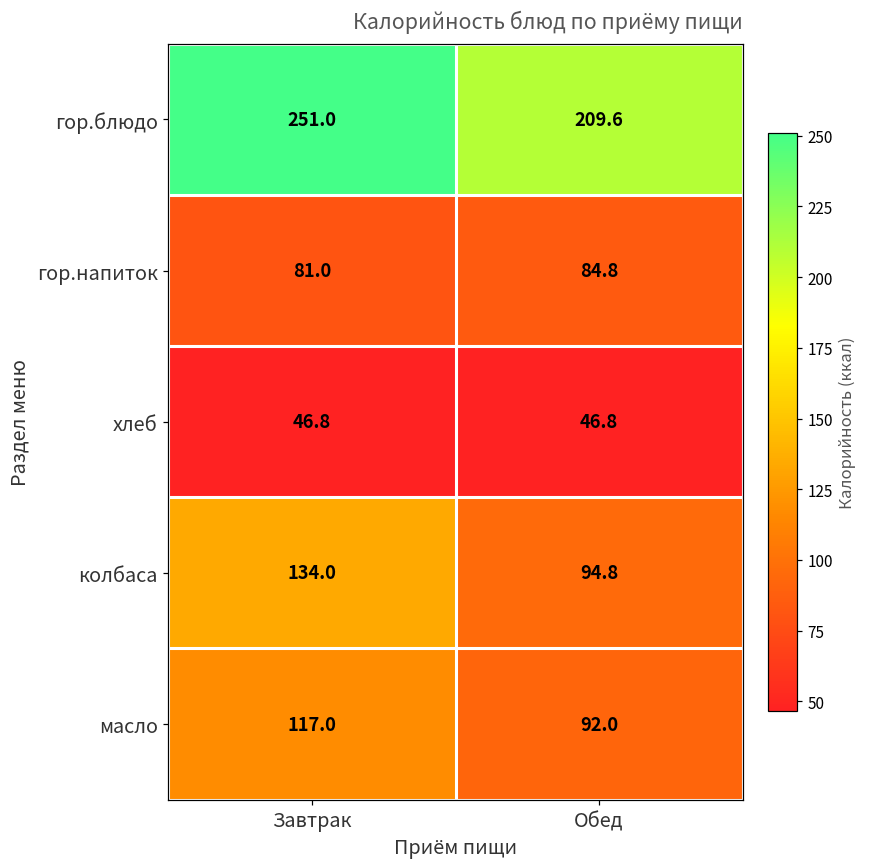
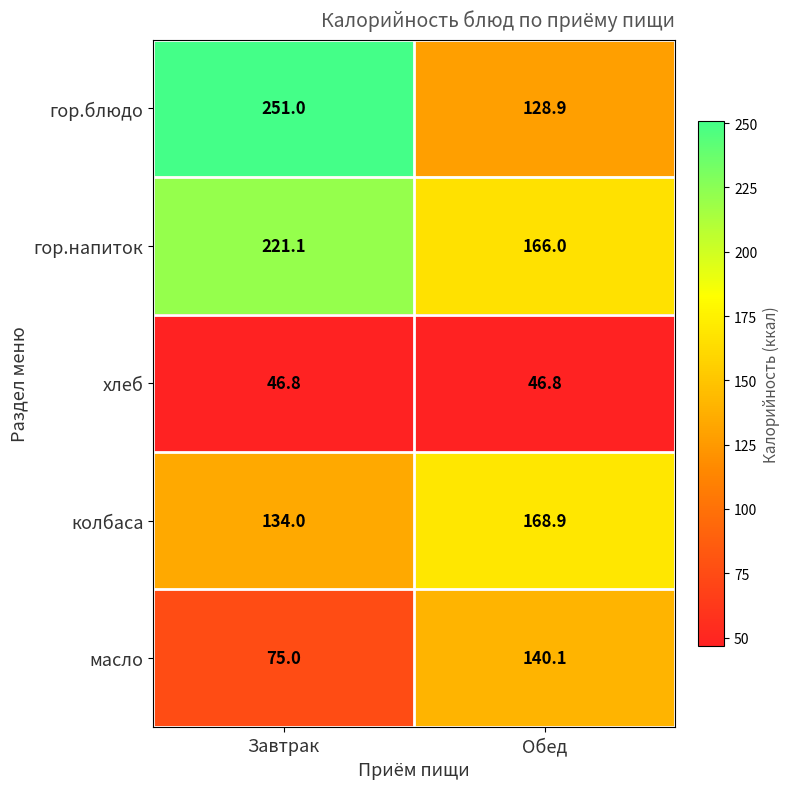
  {
    "гор.блюдо": {
      "Завтрак": 251.0,
-     "Обед": 209.6
+     "Обед": 128.9
    },
    "гор.напиток": {
-     "Завтрак": 81.0,
-     "Обед": 84.8
+     "Завтрак": 221.1,
+     "Обед": 166.0
    },
    "хлеб": {
      "Завтрак": 46.8,
      "Обед": 46.8
    },
    "колбаса": {
      "Завтрак": 134.0,
-     "Обед": 94.8
+     "Обед": 168.9
    },
    "масло": {
-     "Завтрак": 117.0,
-     "Обед": 92.0
+     "Завтрак": 75.0,
+     "Обед": 140.1
    }
  }
